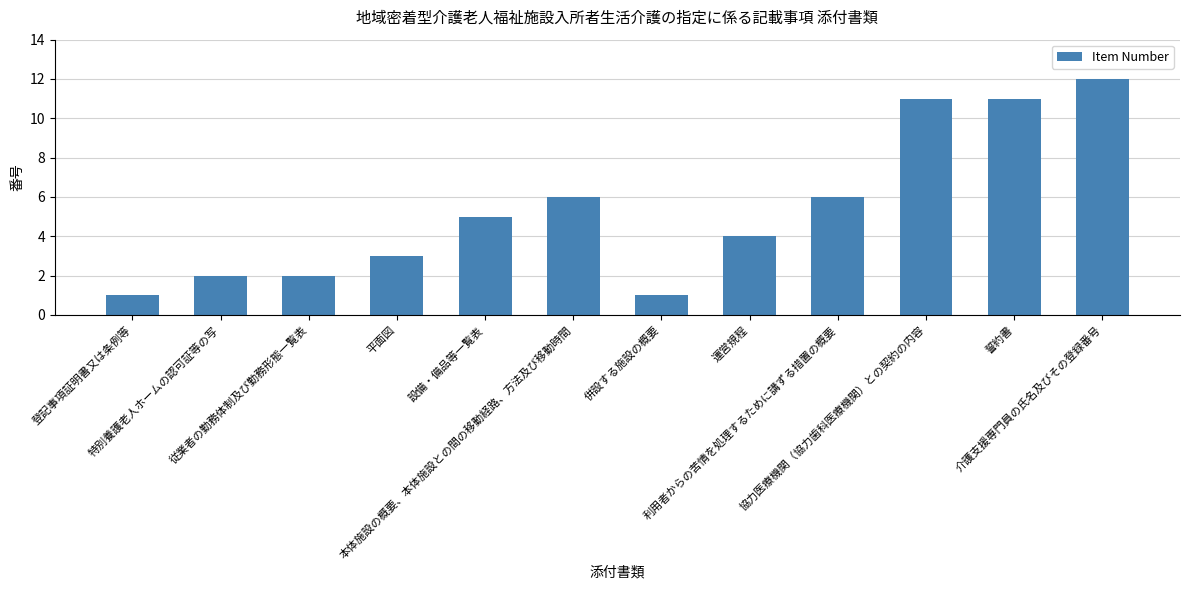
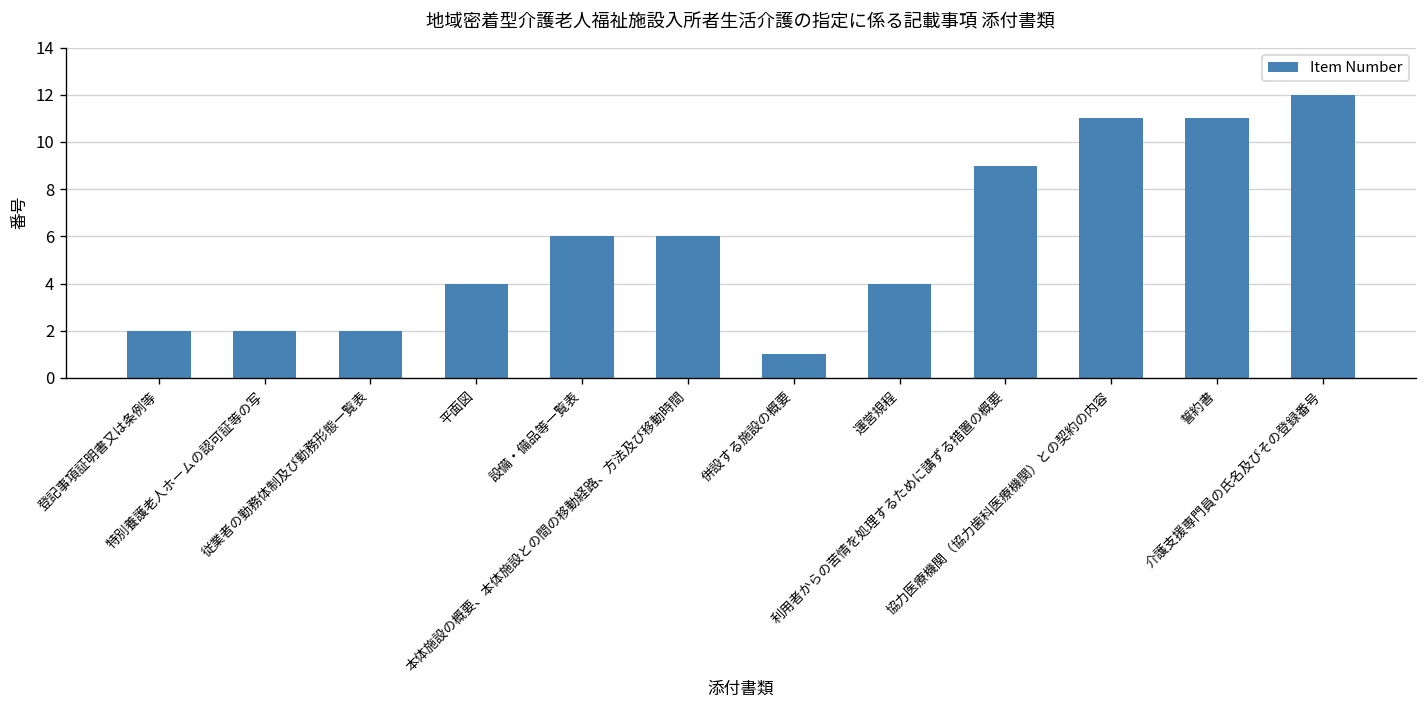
  {
-   "登記事項証明書又は条例等": 1,
+   "登記事項証明書又は条例等": 2,
    "特別養護老人ホームの認可証等の写": 2,
    "従業者の勤務体制及び勤務形態一覧表": 2,
-   "平面図": 3,
-   "設備・備品等一覧表": 5,
+   "平面図": 4,
+   "設備・備品等一覧表": 6,
    "本体施設の概要、本体施設との間の移動経路、方法及び移動時間": 6,
    "併設する施設の概要": 1,
    "運営規程": 4,
-   "利用者からの苦情を処理するために講ずる措置の概要": 6,
+   "利用者からの苦情を処理するために講ずる措置の概要": 9,
    "協力医療機関（協力歯科医療機関）との契約の内容": 11,
    "誓約書": 11,
    "介護支援専門員の氏名及びその登録番号": 12
  }
